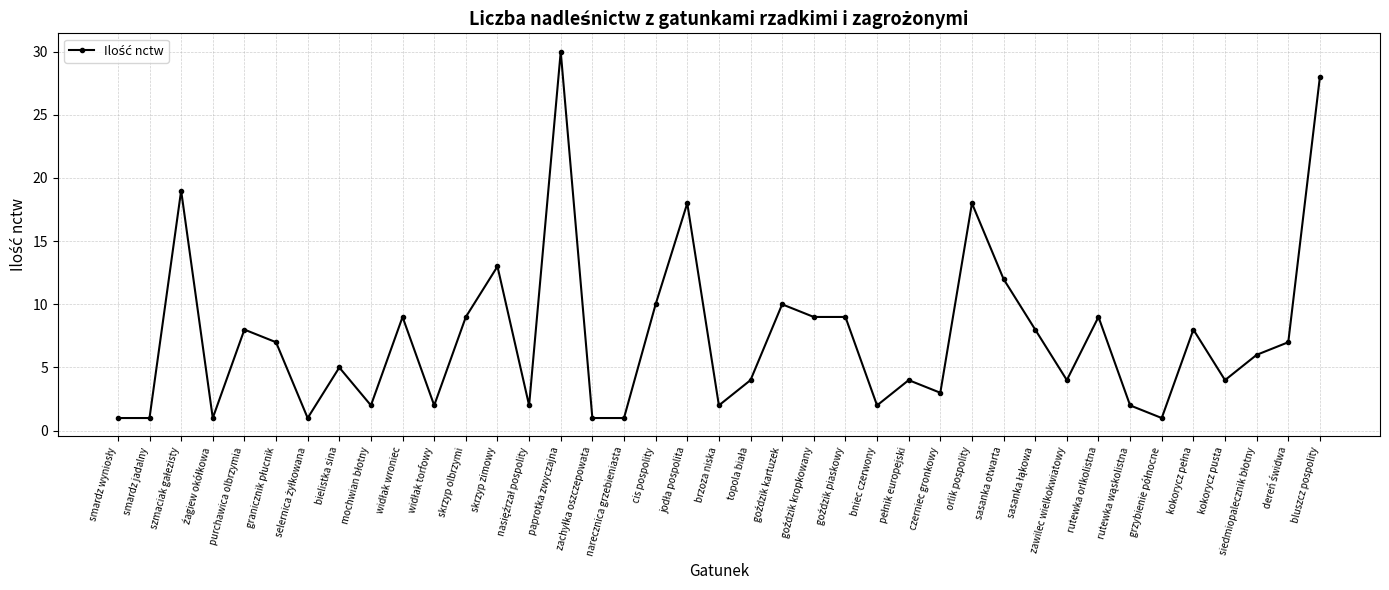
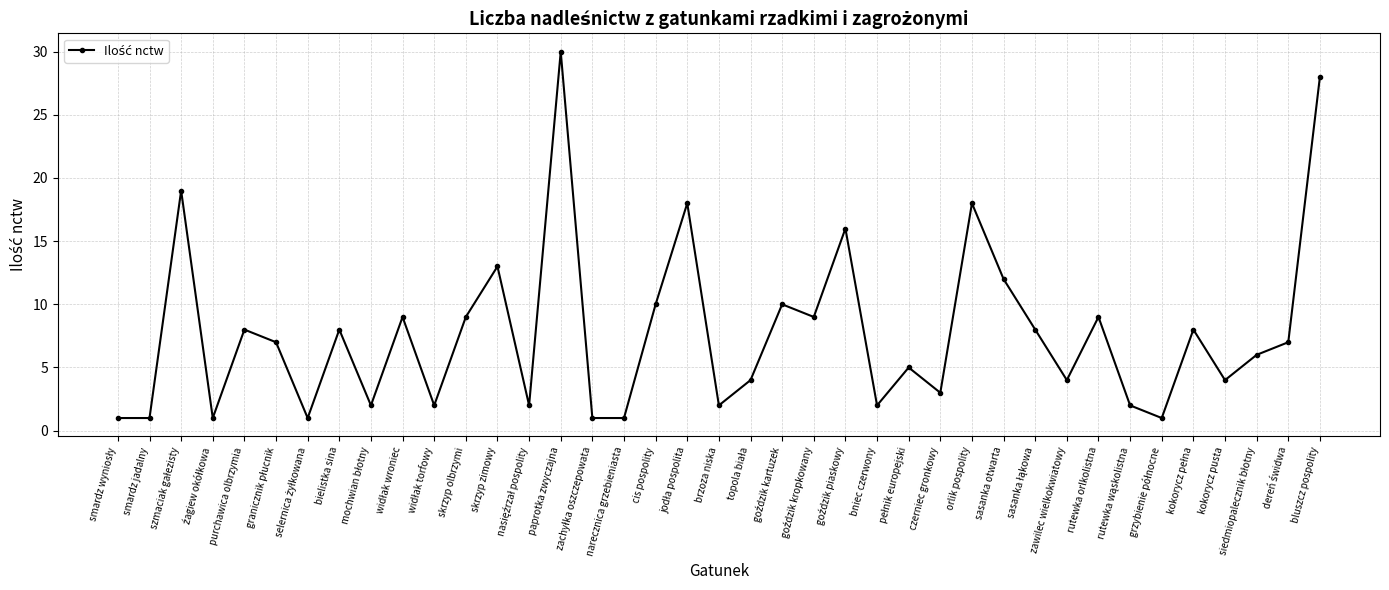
  {
    "smardz wyniosły": 1,
    "smardz jadalny": 1,
    "szmaciak gałezisty": 19,
    "źagiew okółkowa": 1,
    "purchawica olbrzymia": 8,
    "granicznik płucnik": 7,
    "selernica żyłkowana": 1,
-   "bielistka sina": 5,
+   "bielistka sina": 8,
    "mochwian błotny": 2,
    "widłak wroniec": 9,
    "widłak torfowy": 2,
    "skrzyp olbrzymi": 9,
    "skrzyp zimowy": 13,
    "nasięźrzał pospolity": 2,
    "paprotka zwyczajna": 30,
    "zachyłka oszczepowata": 1,
    "narecznica grzebieniasta": 1,
    "cis pospolity": 10,
    "jodła pospolita": 18,
    "brzoza niska": 2,
    "topola biała": 4,
    "goździk kartuzek": 10,
    "goździk kropkowany": 9,
-   "goździk piaskowy": 9,
+   "goździk piaskowy": 16,
    "bniec czerwony": 2,
-   "pełnik europejski": 4,
+   "pełnik europejski": 5,
    "czerniec gronkowy": 3,
    "orlik pospolity": 18,
    "sasanka otwarta": 12,
    "sasanka łąkowa": 8,
    "zawilec wielkokwiatowy": 4,
    "rutewka orlkolistna": 9,
    "rutewka wąskolistna": 2,
    "grzybienie północne": 1,
    "kokorycz pełna": 8,
    "kokorycz pusta": 4,
    "siedmiopalecznik błotny": 6,
    "dereń świdwa": 7,
    "bluszcz pospolity": 28
  }
